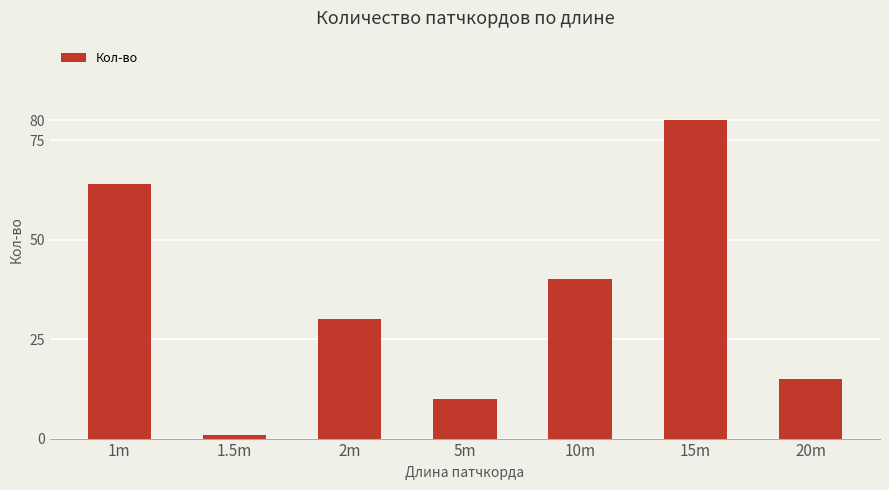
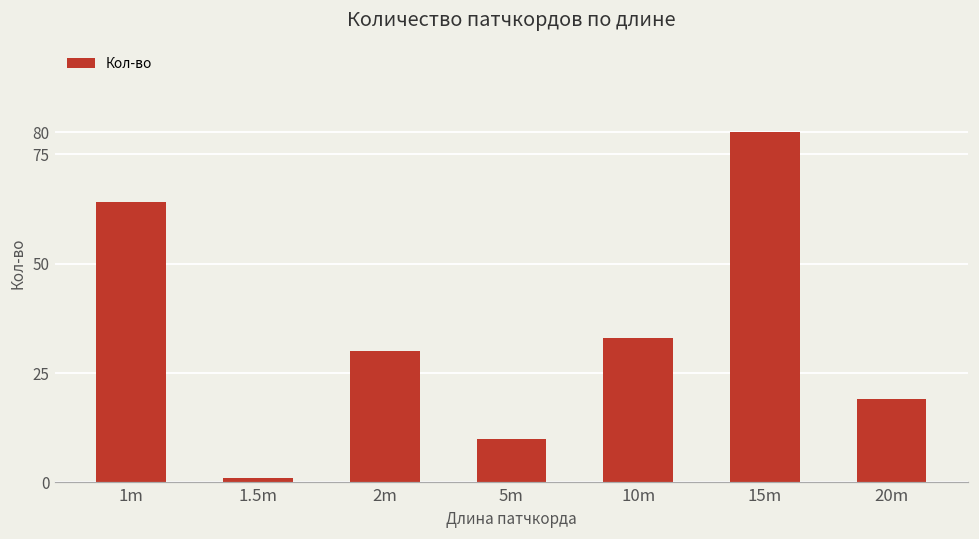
  {
    "1m": 64,
    "1.5m": 1,
    "2m": 30,
    "5m": 10,
-   "10m": 40,
+   "10m": 33,
    "15m": 80,
-   "20m": 15
+   "20m": 19
  }
